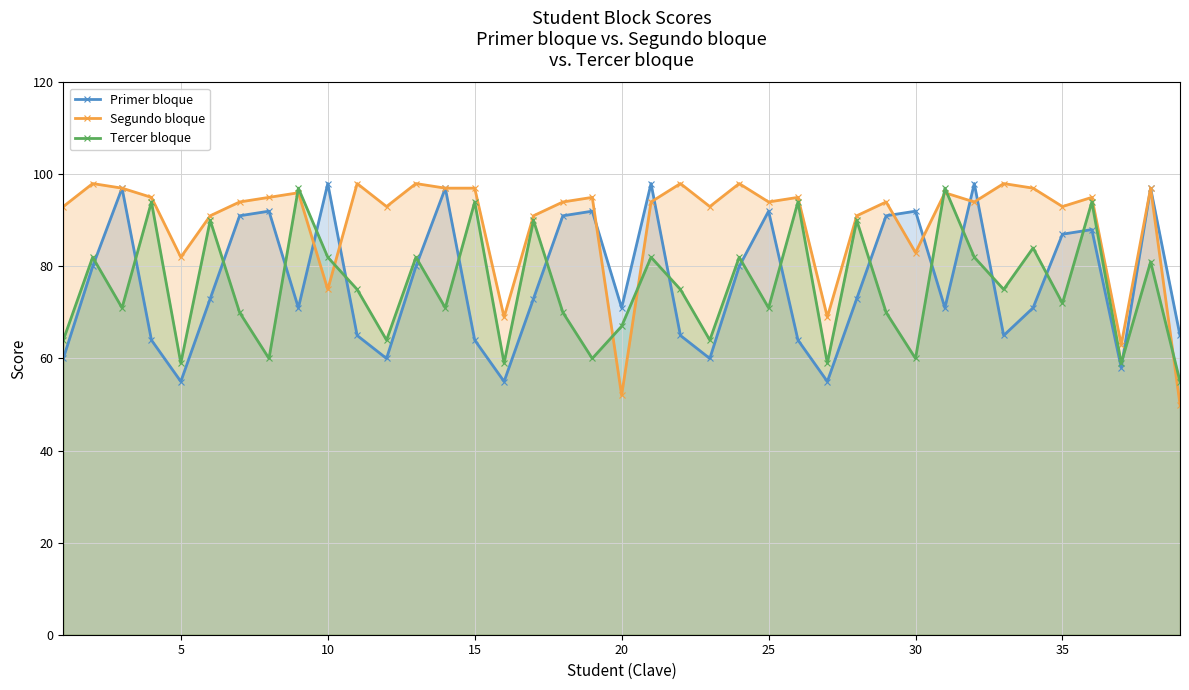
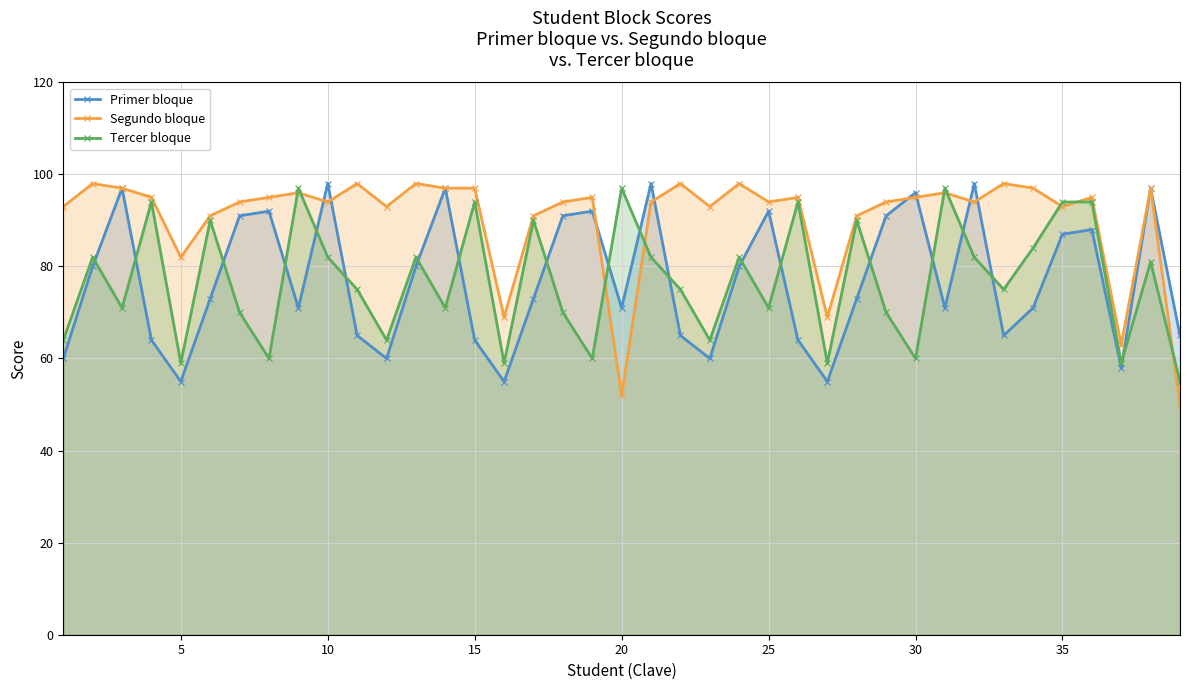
  {
    "Primer bloque": {
      "5": 55,
      "10": 98,
      "15": 64,
      "20": 71,
      "25": 92,
-     "30": 92,
+     "30": 96,
      "35": 87
    },
    "Segundo bloque": {
      "5": 82,
-     "10": 75,
+     "10": 94,
      "15": 97,
      "20": 52,
      "25": 94,
-     "30": 83,
+     "30": 95,
      "35": 93
    },
    "Tercer bloque": {
      "5": 59,
      "10": 82,
      "15": 94,
-     "20": 67,
+     "20": 97,
      "25": 71,
      "30": 60,
-     "35": 72
+     "35": 94
    }
  }
